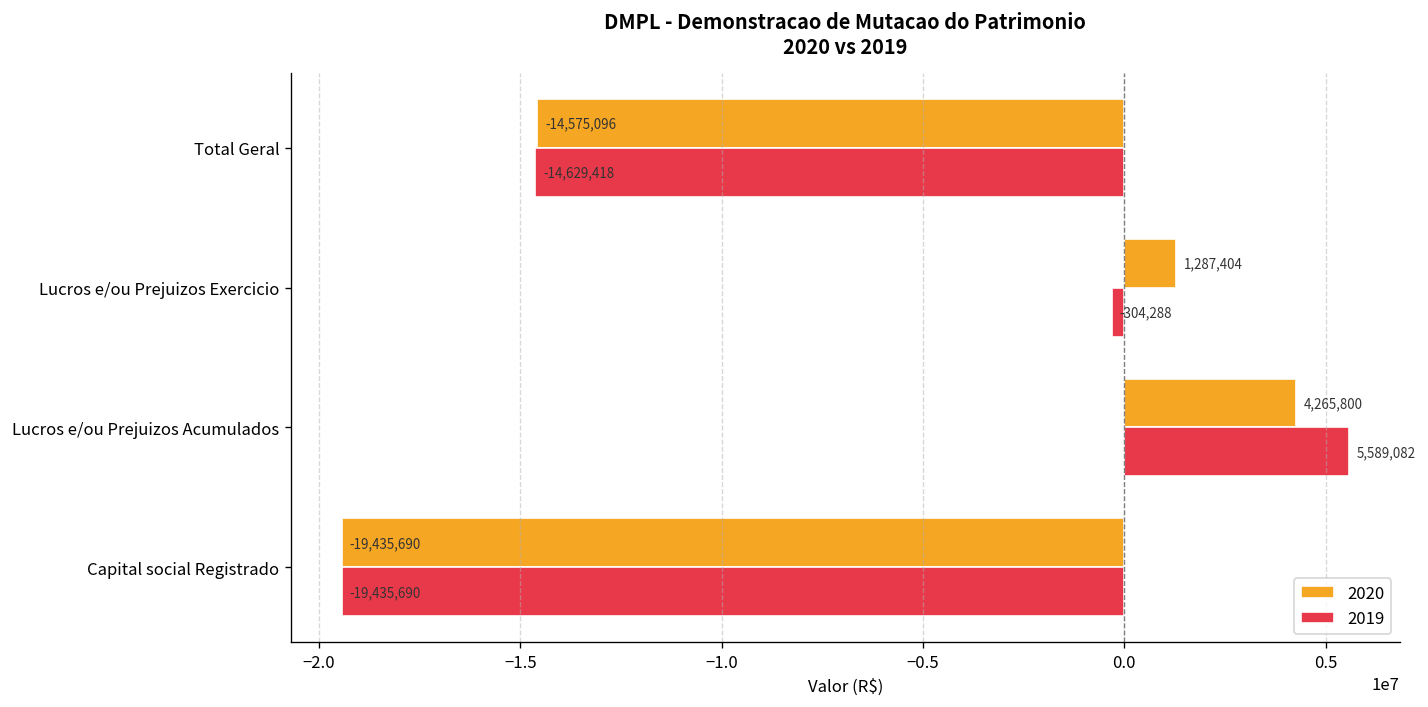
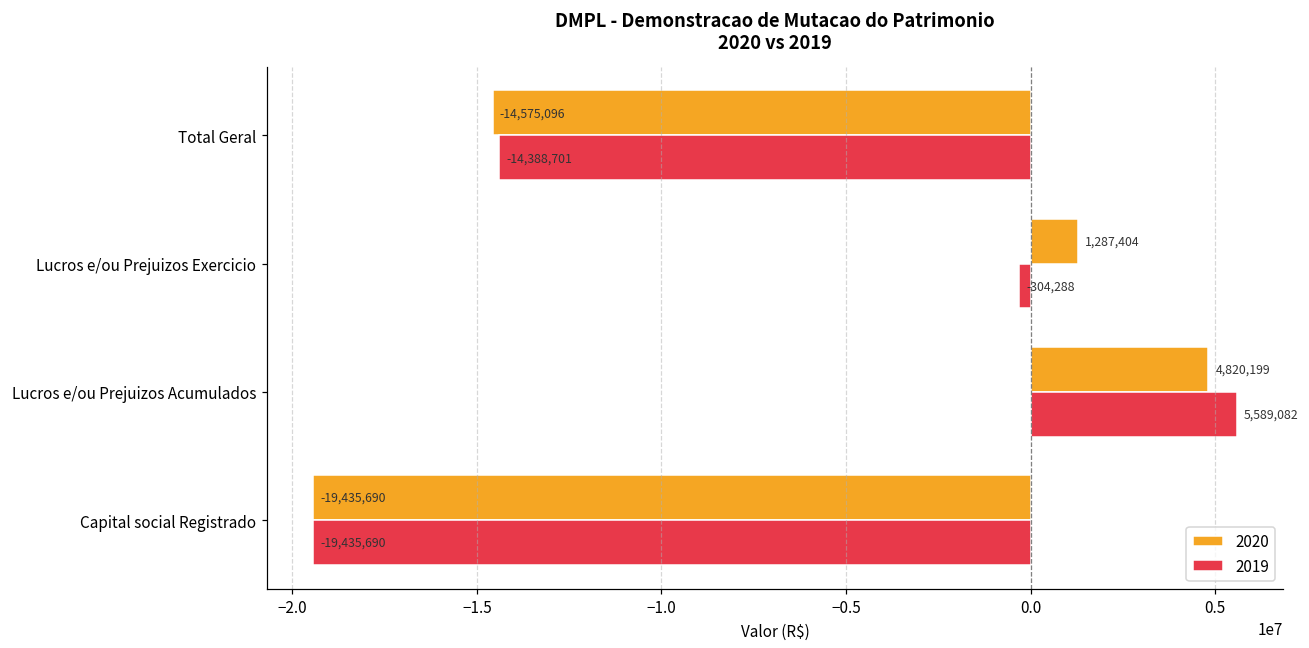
  {
    "2020": {
      "Total Geral": "-14,575,096",
      "Lucros e/ou Prejuizos Exercicio": "1,287,404",
-     "Lucros e/ou Prejuizos Acumulados": "4,265,800",
+     "Lucros e/ou Prejuizos Acumulados": "4,820,199",
      "Capital social Registrado": "-19,435,690"
    },
    "2019": {
-     "Total Geral": "-14,629,418",
+     "Total Geral": "-14,388,701",
      "Lucros e/ou Prejuizos Exercicio": "-304,288",
      "Lucros e/ou Prejuizos Acumulados": "5,589,082",
      "Capital social Registrado": "-19,435,690"
    }
  }
